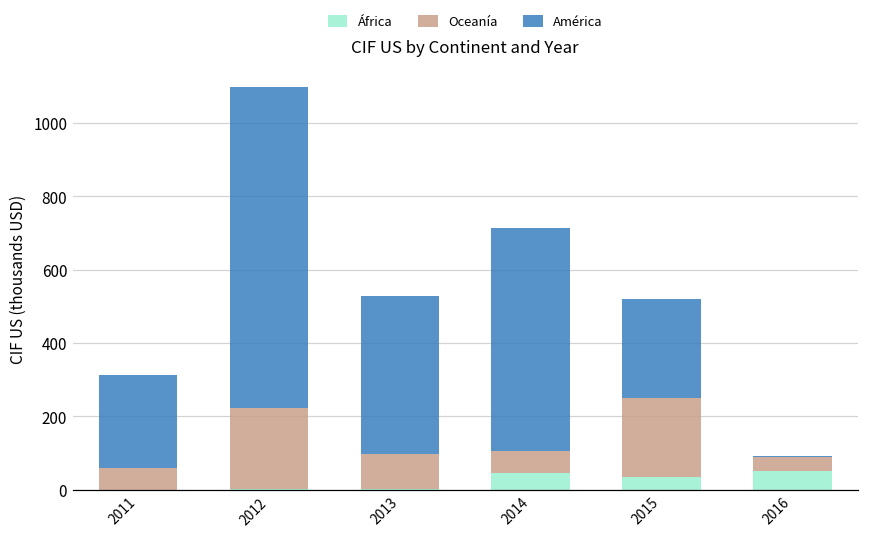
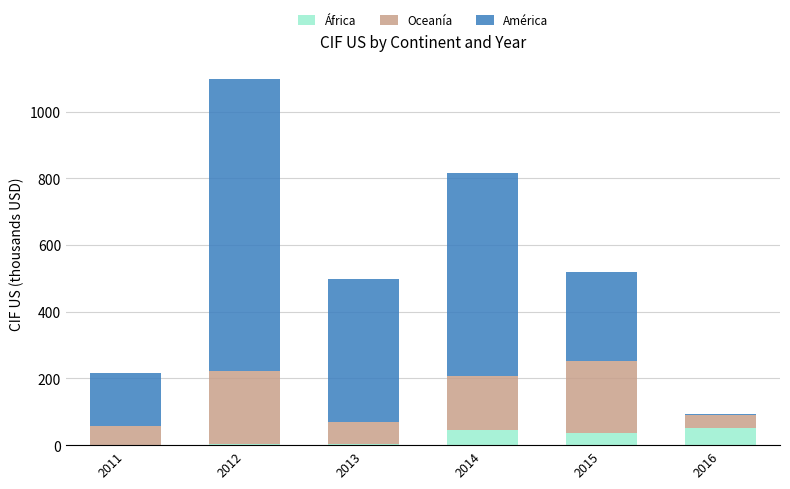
  {
    "África": {
      "2014": 50,
      "2015": 40,
      "2016": 50
    },
    "Oceanía": {
      "2011": 60,
      "2012": 220,
-     "2013": 90,
-     "2014": 60,
+     "2013": 70,
+     "2014": 160,
      "2015": 220,
      "2016": 40
    },
    "América": {
-     "2011": 260,
+     "2011": 160,
      "2012": 870,
      "2013": 430,
      "2014": 610,
      "2015": 270
    }
  }
